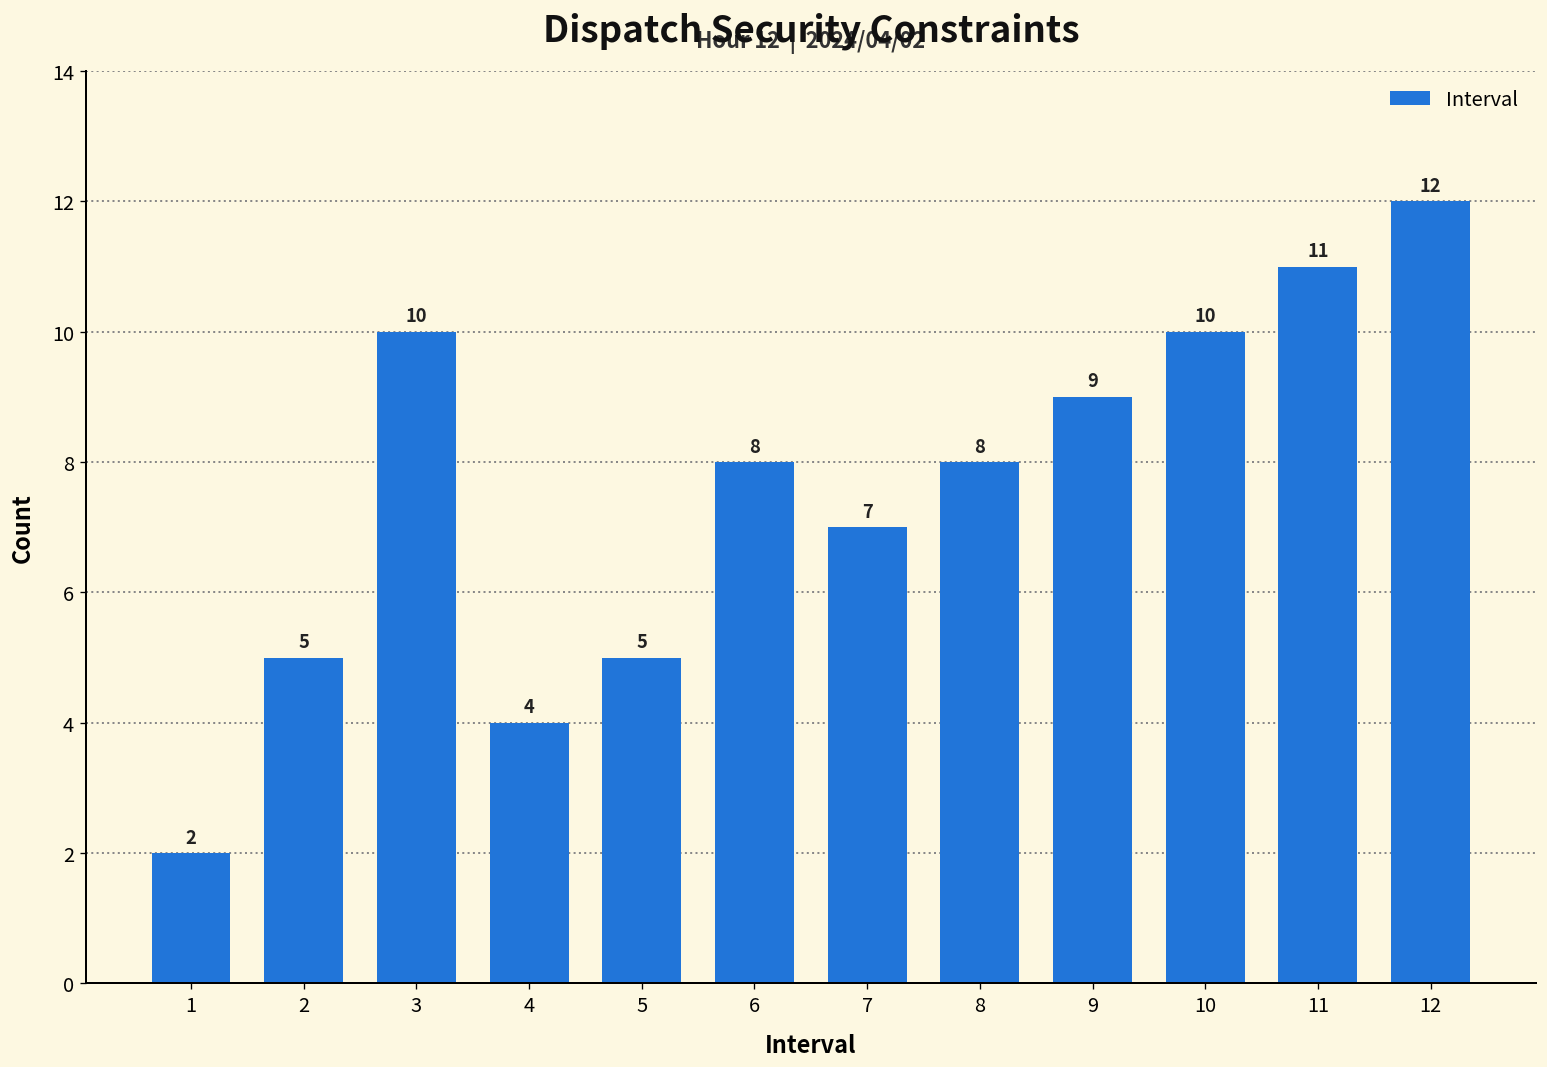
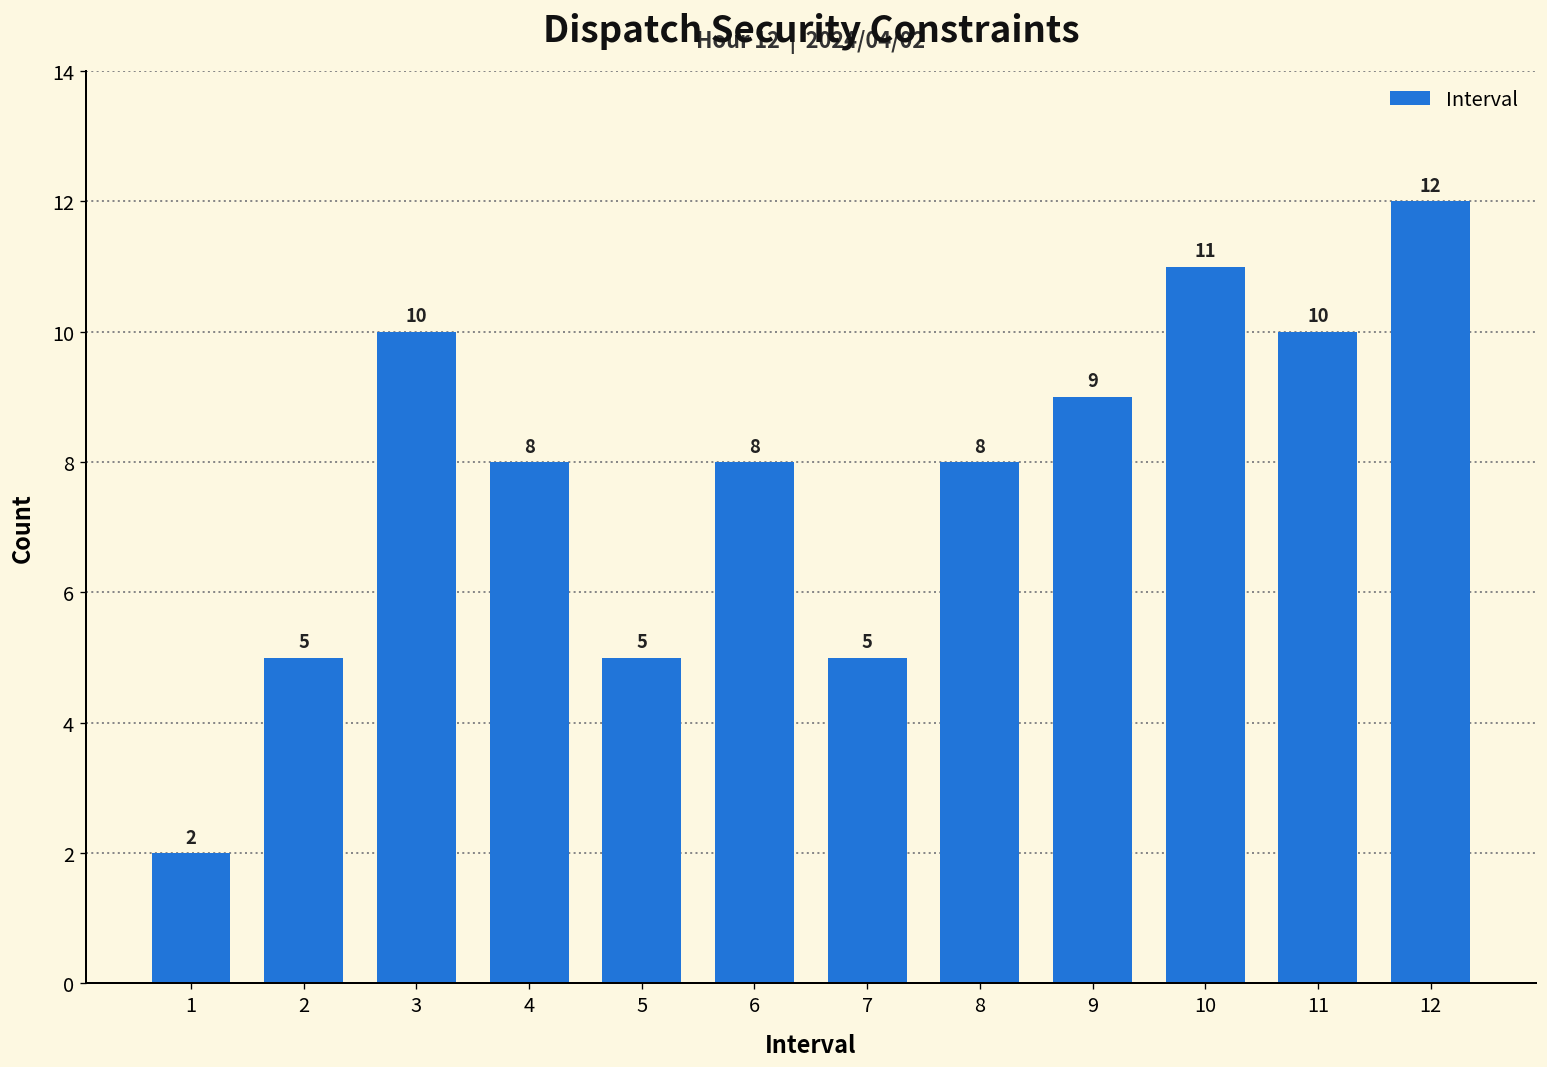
  {
    "1": 2,
    "2": 5,
    "3": 10,
-   "4": 4,
+   "4": 8,
    "5": 5,
    "6": 8,
-   "7": 7,
+   "7": 5,
    "8": 8,
    "9": 9,
-   "10": 10,
-   "11": 11,
+   "10": 11,
+   "11": 10,
    "12": 12
  }
